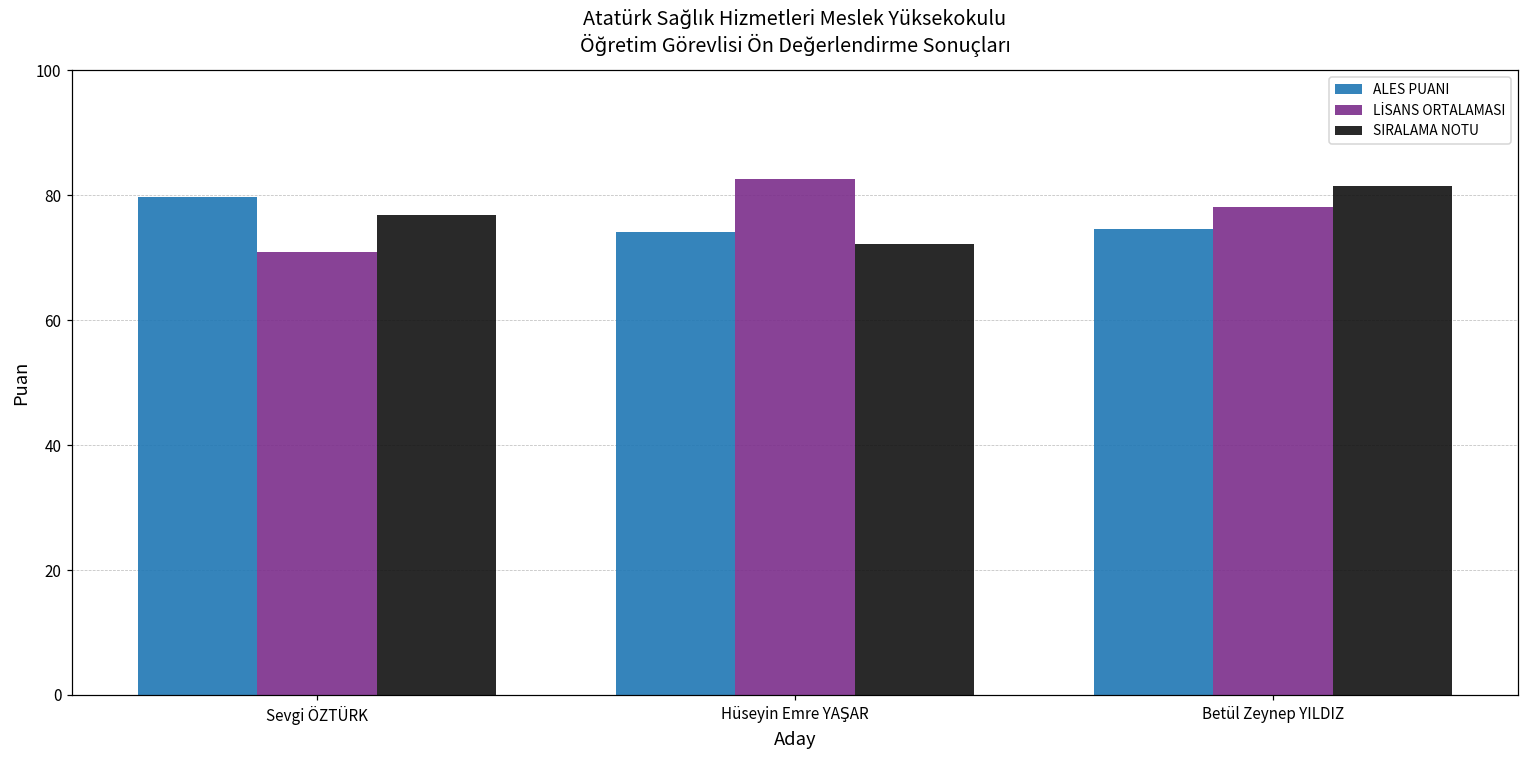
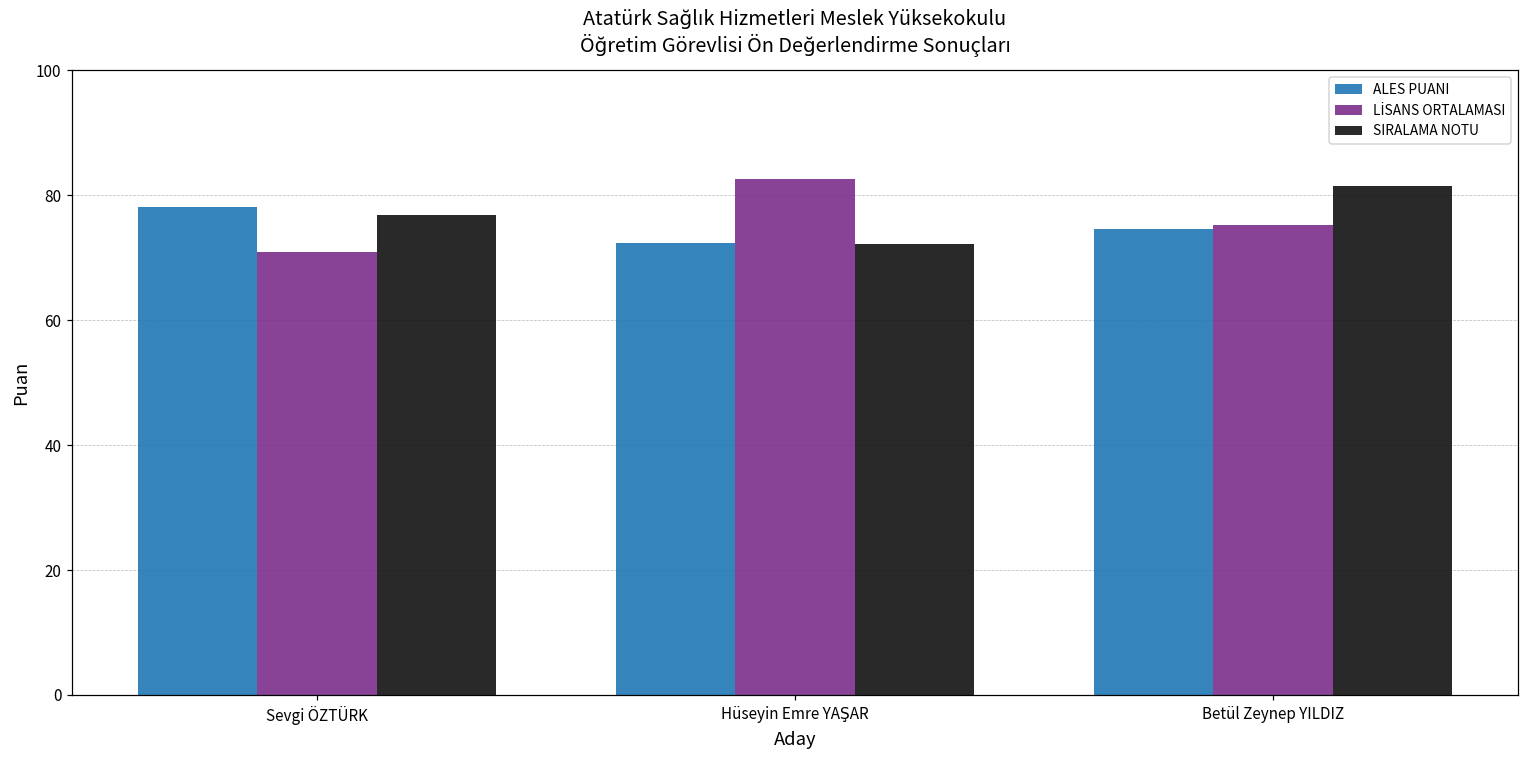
  {
    "ALES PUANI": {
-     "Sevgi ÖZTÜRK": 80,
-     "Hüseyin Emre YAŞAR": 74,
+     "Sevgi ÖZTÜRK": 78,
+     "Hüseyin Emre YAŞAR": 72,
      "Betül Zeynep YILDIZ": 75
    },
    "LİSANS ORTALAMASI": {
      "Sevgi ÖZTÜRK": 71,
      "Hüseyin Emre YAŞAR": 83,
-     "Betül Zeynep YILDIZ": 78
+     "Betül Zeynep YILDIZ": 75
    },
    "SIRALAMA NOTU": {
      "Sevgi ÖZTÜRK": 77,
      "Hüseyin Emre YAŞAR": 72,
      "Betül Zeynep YILDIZ": 82
    }
  }
